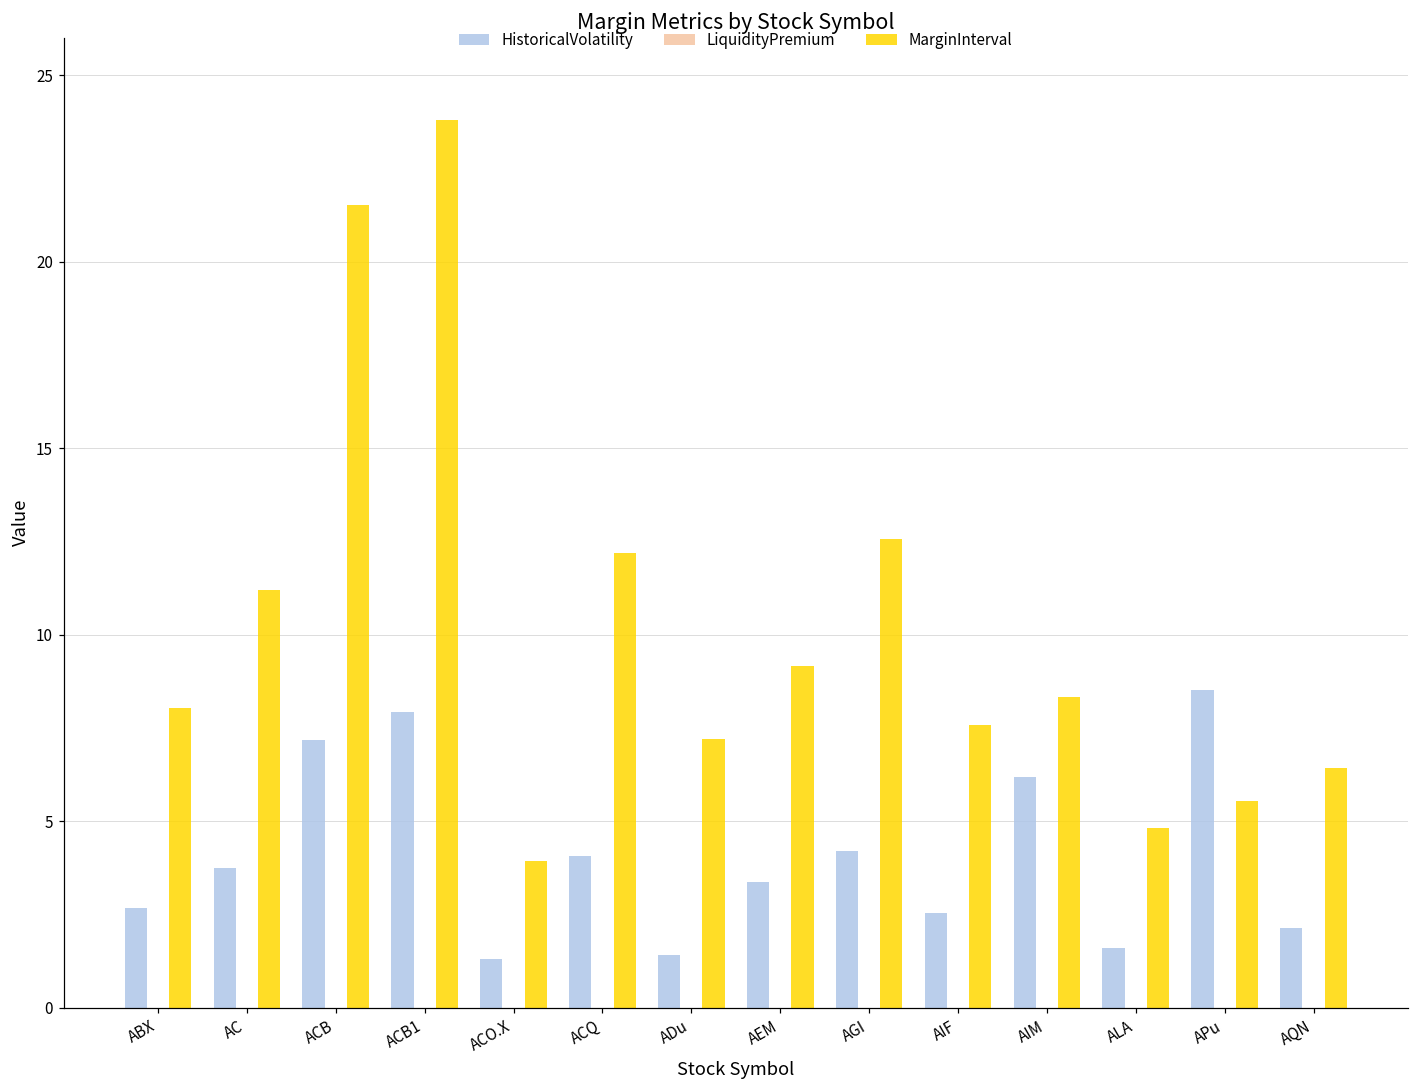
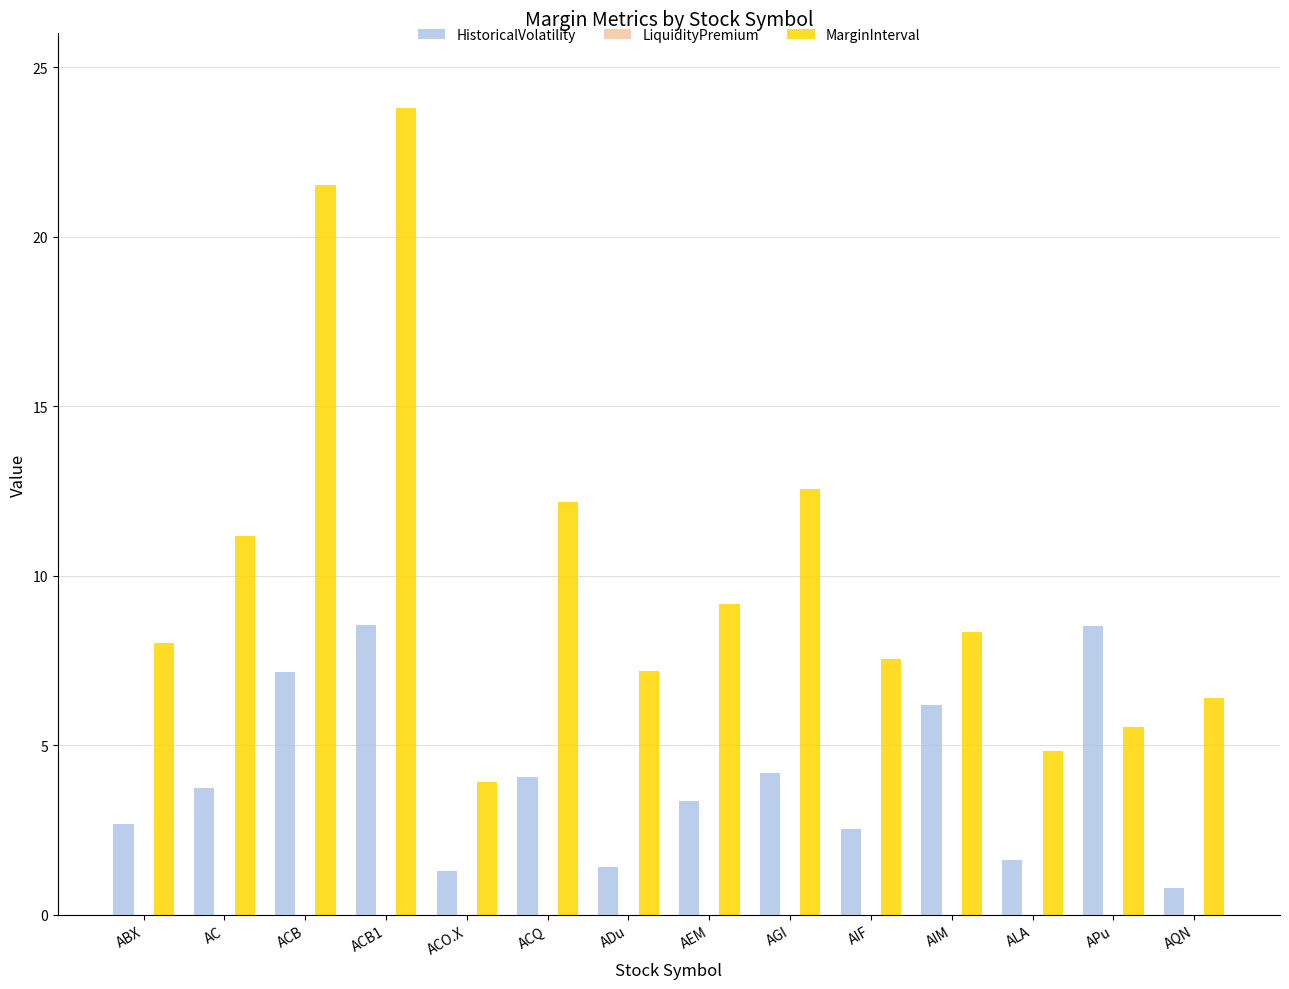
  {
    "HistoricalVolatility": {
      "ABX": 2.7,
      "AC": 3.7,
      "ACB": 7.2,
-     "ACB1": 7.9,
+     "ACB1": 8.6,
      "ACO.X": 1.3,
      "ACQ": 4.1,
      "ADu": 1.4,
      "AEM": 3.4,
      "AGI": 4.2,
      "AIF": 2.5,
      "AIM": 6.2,
      "ALA": 1.6,
      "APu": 8.5,
-     "AQN": 2.1
+     "AQN": 0.8
    },
    "LiquidityPremium": {
      "ABX": 0.0,
      "AC": 0.0,
      "ACB": 0.0,
      "ACB1": 0.0,
      "ACO.X": 0.0,
      "ACQ": 0.0,
      "ADu": 0.0,
      "AEM": 0.0,
      "AGI": 0.0,
      "AIF": 0.0,
      "AIM": 0.0,
      "ALA": 0.0,
      "APu": 0.0,
      "AQN": 0.0
    },
    "MarginInterval": {
      "ABX": 8.0,
      "AC": 11.2,
      "ACB": 21.5,
      "ACB1": 23.8,
      "ACO.X": 3.9,
      "ACQ": 12.2,
      "ADu": 7.2,
      "AEM": 9.2,
      "AGI": 12.5,
      "AIF": 7.6,
      "AIM": 8.3,
      "ALA": 4.8,
      "APu": 5.5,
      "AQN": 6.4
    }
  }
